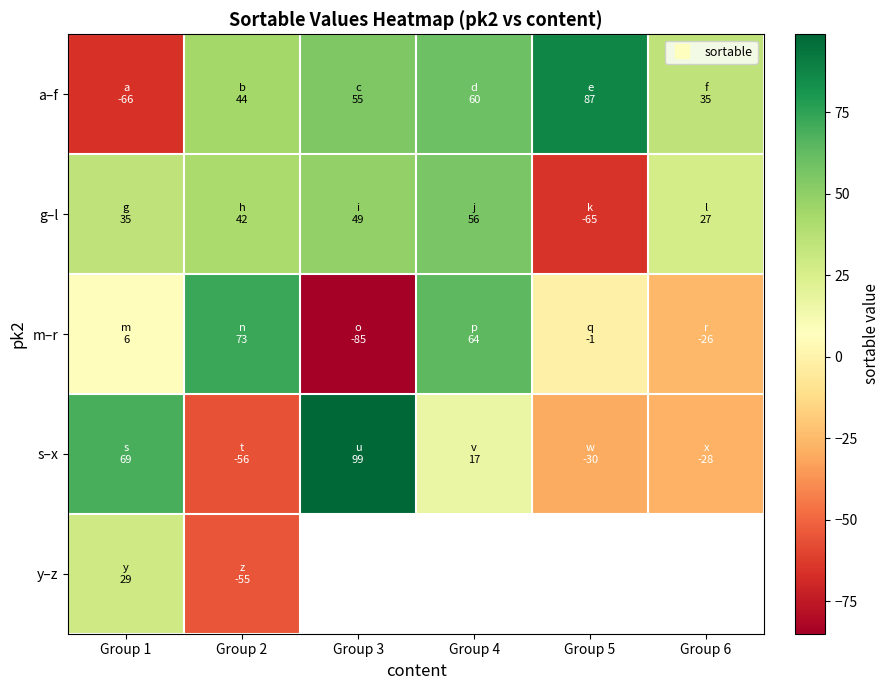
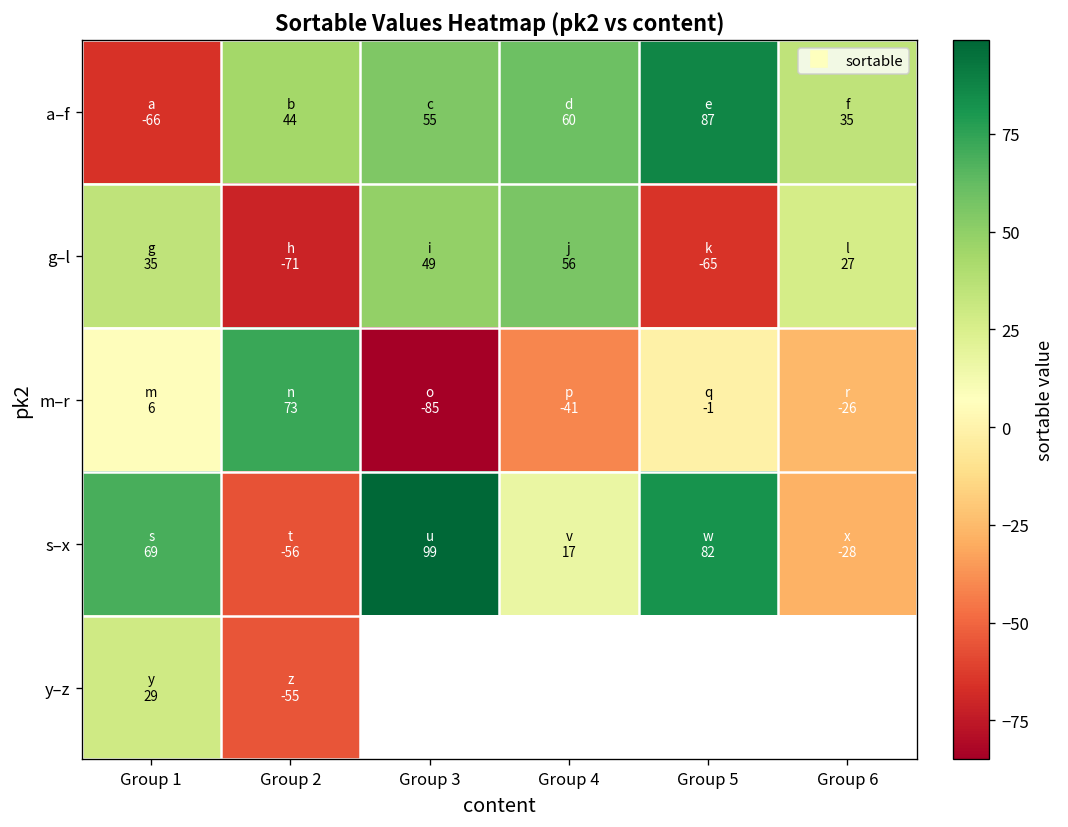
  {
    "a–f": {
      "Group 1": -66,
      "Group 2": 44,
      "Group 3": 55,
      "Group 4": 60,
      "Group 5": 87,
      "Group 6": 35
    },
    "g–l": {
      "Group 1": 35,
-     "Group 2": 42,
+     "Group 2": -71,
      "Group 3": 49,
      "Group 4": 56,
      "Group 5": -65,
      "Group 6": 27
    },
    "m–r": {
      "Group 1": 6,
      "Group 2": 73,
      "Group 3": -85,
-     "Group 4": 64,
+     "Group 4": -41,
      "Group 5": -1,
      "Group 6": -26
    },
    "s–x": {
      "Group 1": 69,
      "Group 2": -56,
      "Group 3": 99,
      "Group 4": 17,
-     "Group 5": -30,
+     "Group 5": 82,
      "Group 6": -28
    },
    "y–z": {
      "Group 1": 29,
      "Group 2": -55
    }
  }
